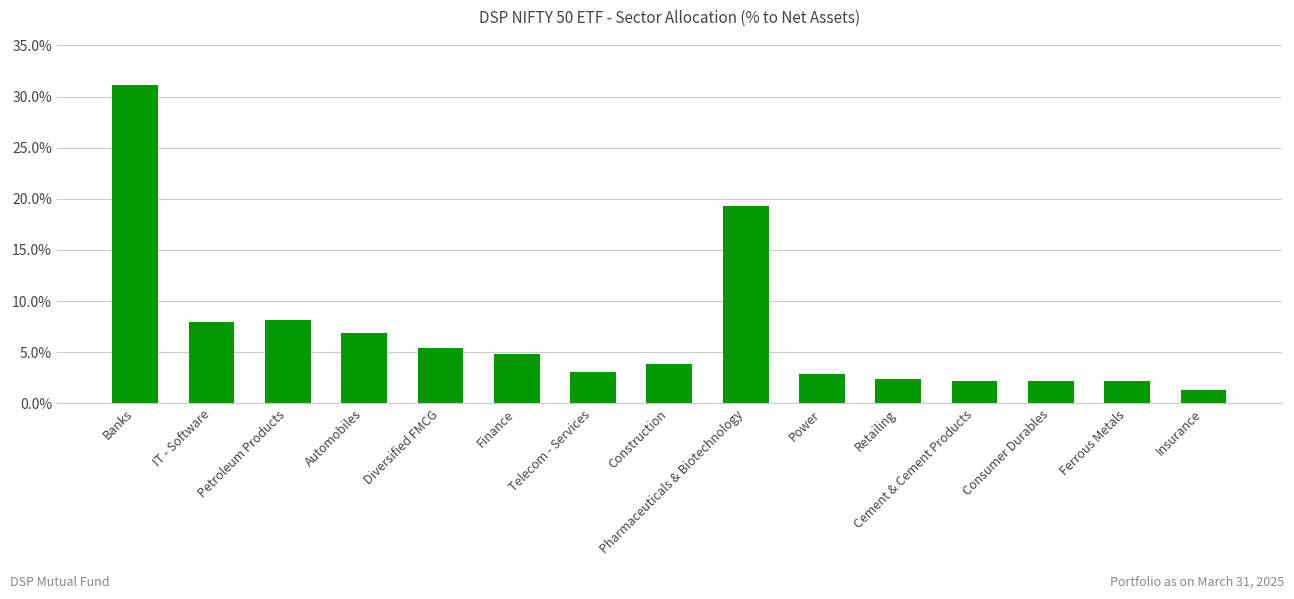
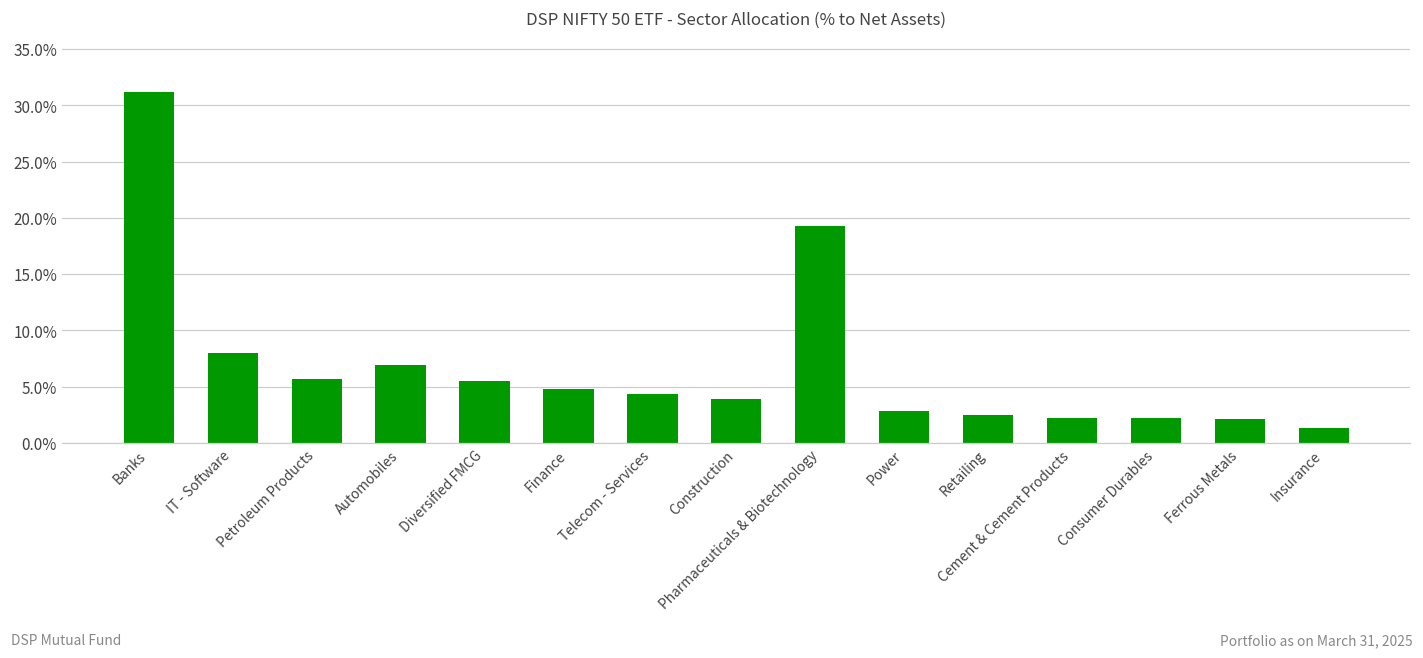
  {
    "Banks": "31.2%",
    "IT - Software": "8.0%",
-   "Petroleum Products": "8.1%",
+   "Petroleum Products": "5.7%",
    "Automobiles": "6.9%",
    "Diversified FMCG": "5.5%",
    "Finance": "4.8%",
-   "Telecom - Services": "3.1%",
+   "Telecom - Services": "4.4%",
    "Construction": "3.9%",
    "Pharmaceuticals & Biotechnology": "19.3%",
    "Power": "2.8%",
    "Retailing": "2.4%",
    "Cement & Cement Products": "2.2%",
    "Consumer Durables": "2.2%",
    "Ferrous Metals": "2.2%",
    "Insurance": "1.3%"
  }
